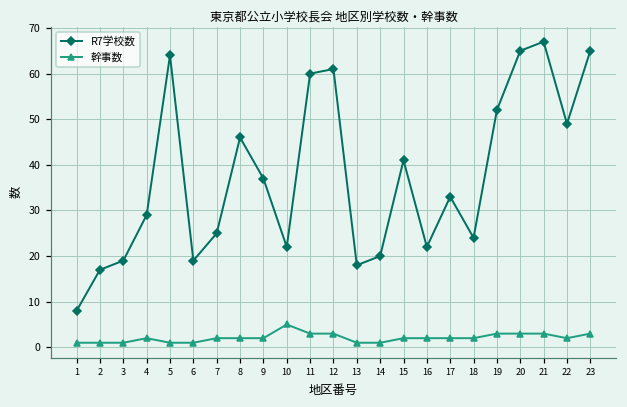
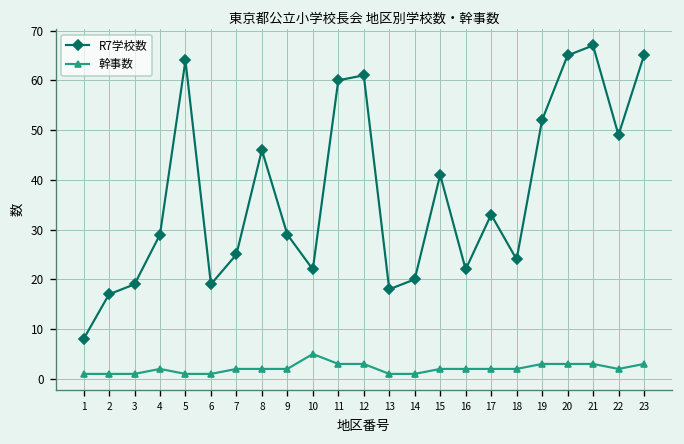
  {
    "R7学校数": {
      "1": 8,
      "2": 17,
      "3": 19,
      "4": 29,
      "5": 64,
      "6": 19,
      "7": 25,
      "8": 46,
-     "9": 37,
+     "9": 29,
      "10": 22,
      "11": 60,
      "12": 61,
      "13": 18,
      "14": 20,
      "15": 41,
      "16": 22,
      "17": 33,
      "18": 24,
      "19": 52,
      "20": 65,
      "21": 67,
      "22": 49,
      "23": 65
    },
    "幹事数": {
      "1": 1,
      "2": 1,
      "3": 1,
      "4": 2,
      "5": 1,
      "6": 1,
      "7": 2,
      "8": 2,
      "9": 2,
      "10": 5,
      "11": 3,
      "12": 3,
      "13": 1,
      "14": 1,
      "15": 2,
      "16": 2,
      "17": 2,
      "18": 2,
      "19": 3,
      "20": 3,
      "21": 3,
      "22": 2,
      "23": 3
    }
  }
